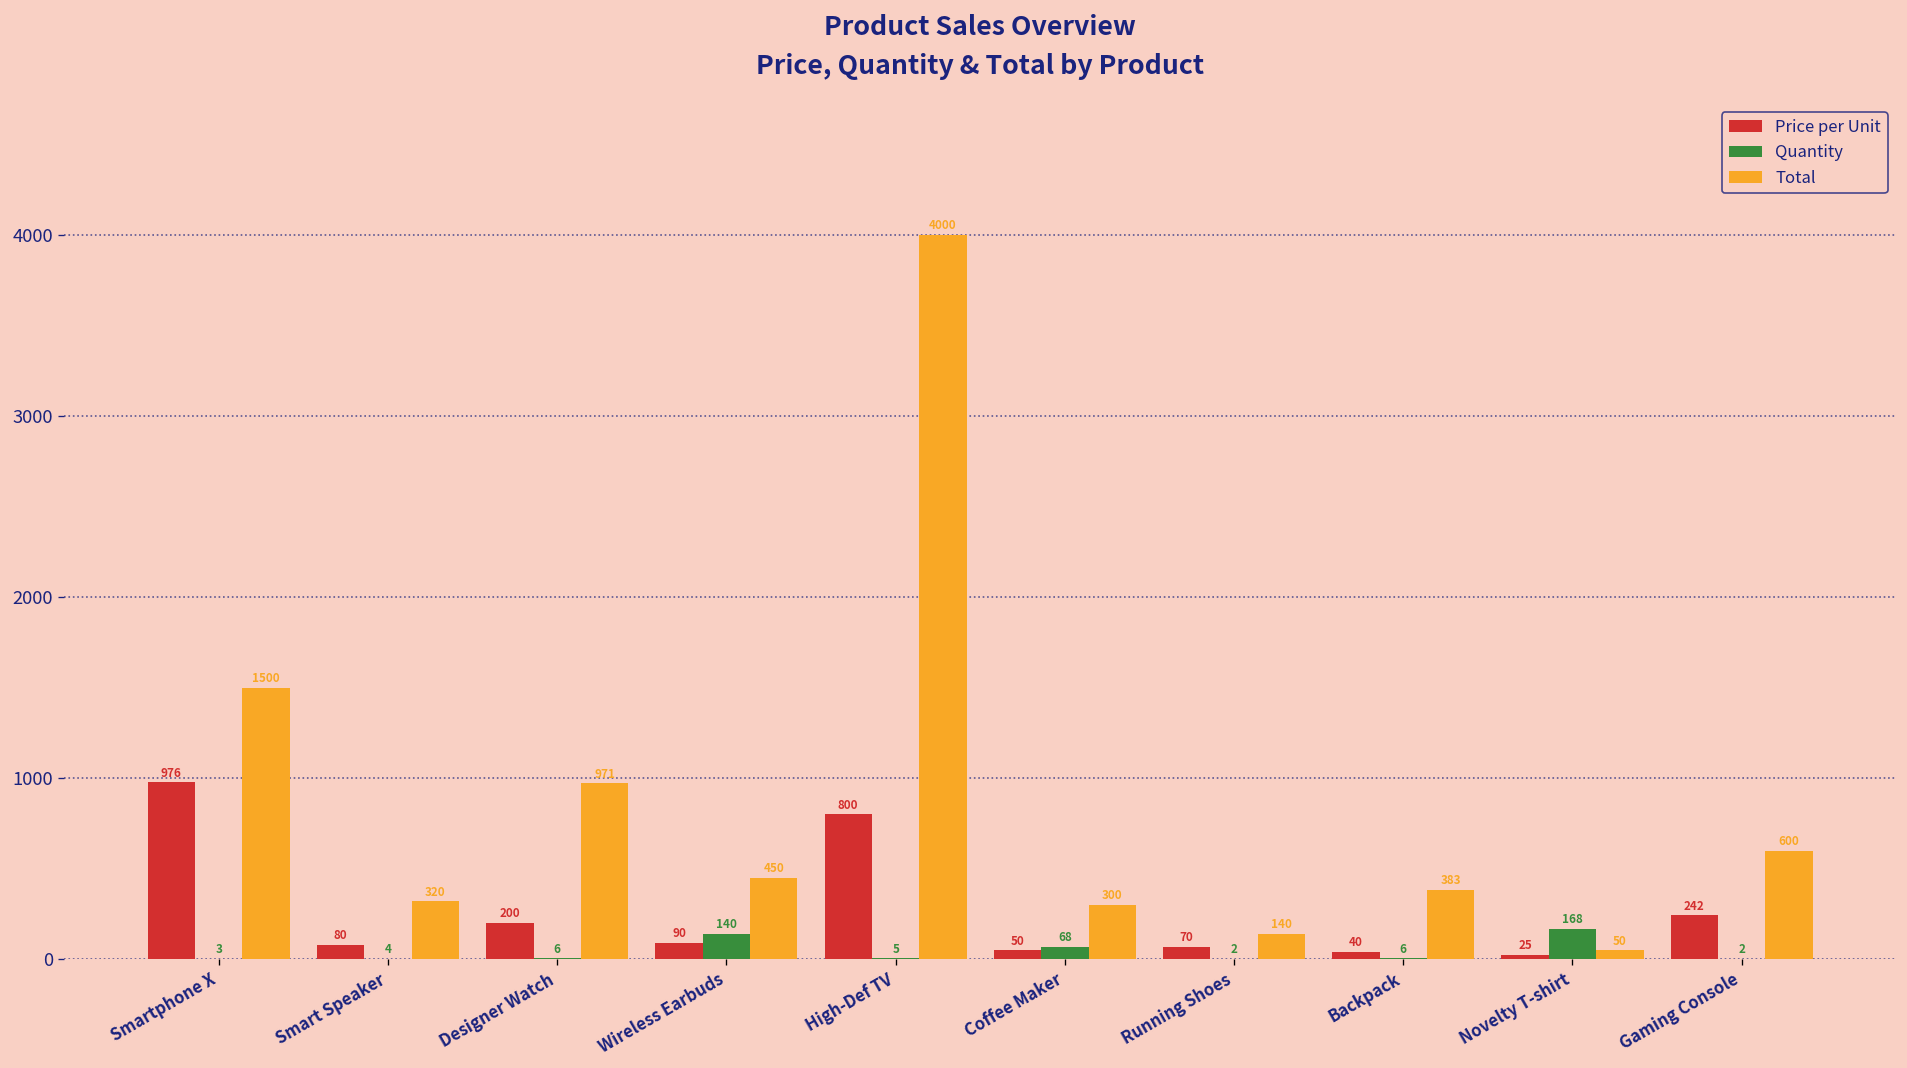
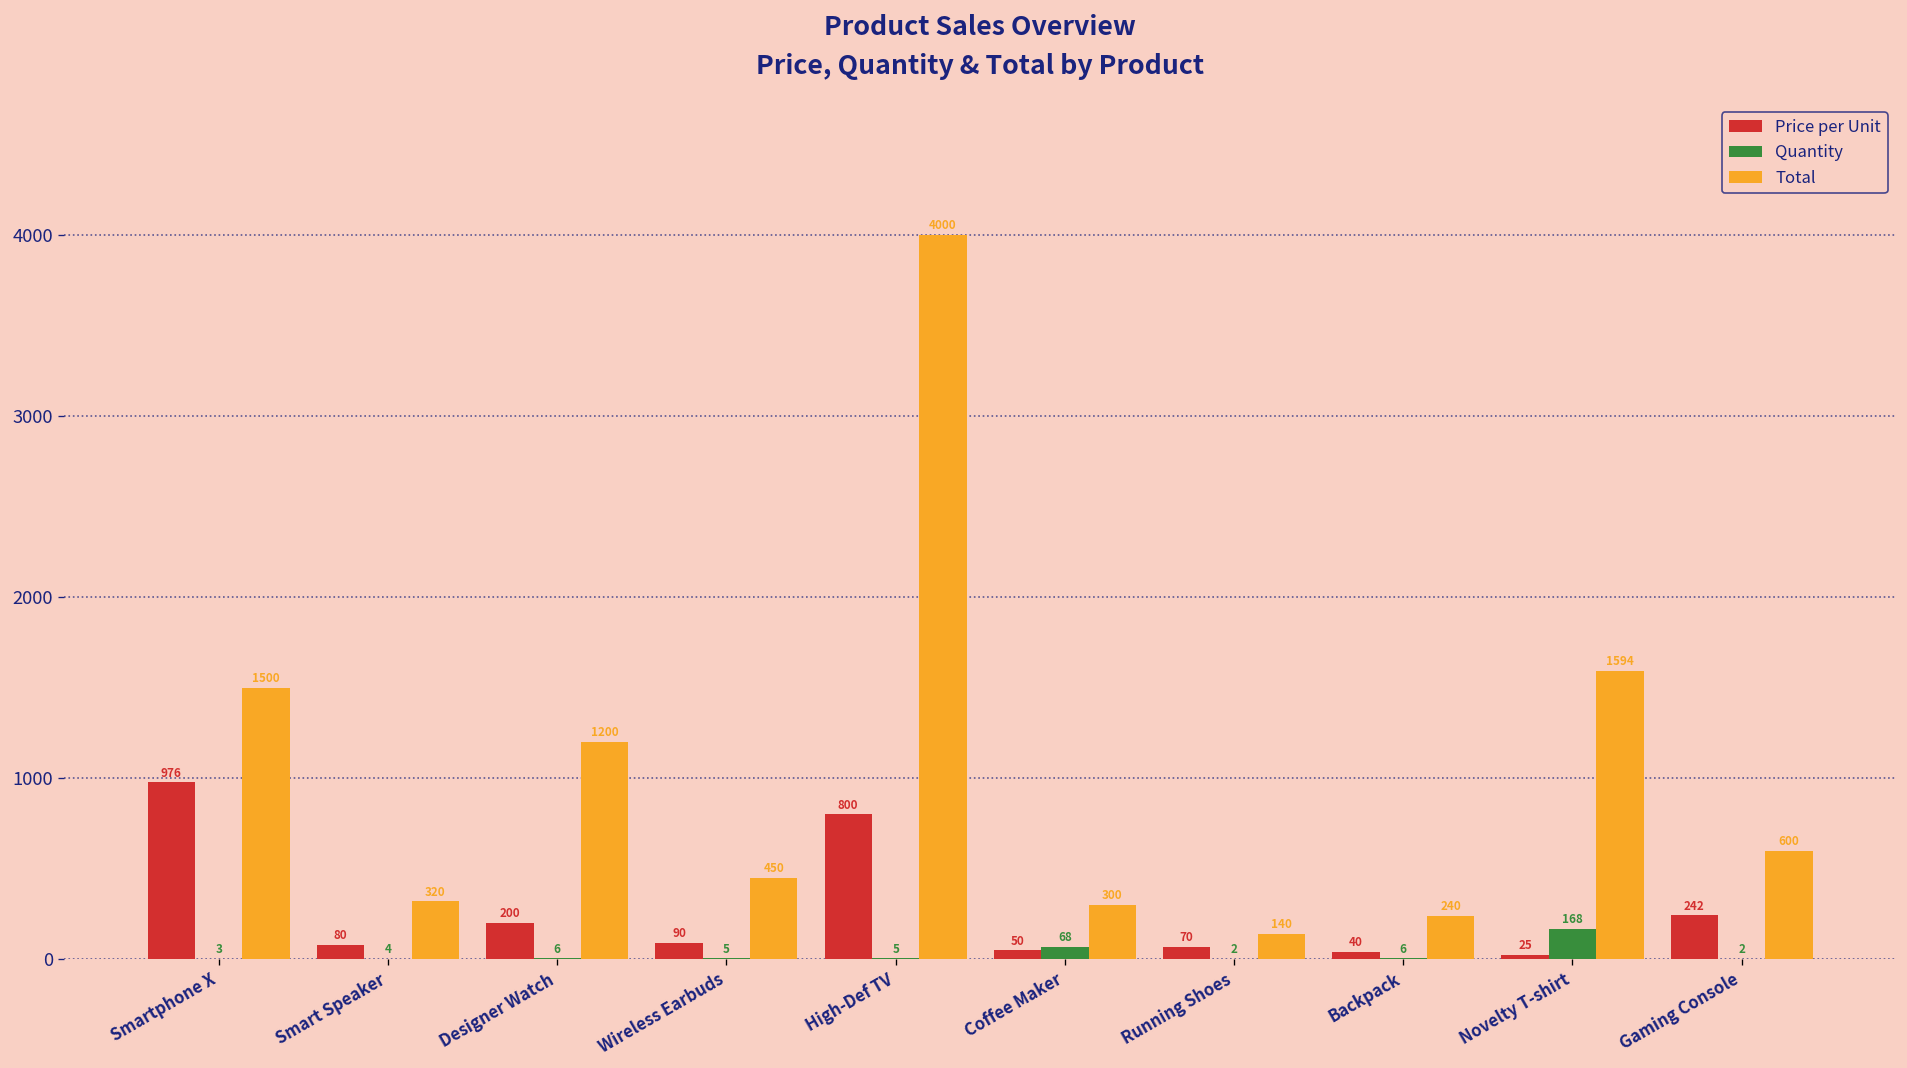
  {
    "Price per Unit": {
      "Smartphone X": 976,
      "Smart Speaker": 80,
      "Designer Watch": 200,
      "Wireless Earbuds": 90,
      "High-Def TV": 800,
      "Coffee Maker": 50,
      "Running Shoes": 70,
      "Backpack": 40,
      "Novelty T-shirt": 25,
      "Gaming Console": 242
    },
    "Quantity": {
      "Smartphone X": 3,
      "Smart Speaker": 4,
      "Designer Watch": 6,
-     "Wireless Earbuds": 140,
+     "Wireless Earbuds": 5,
      "High-Def TV": 5,
      "Coffee Maker": 68,
      "Running Shoes": 2,
      "Backpack": 6,
      "Novelty T-shirt": 168,
      "Gaming Console": 2
    },
    "Total": {
      "Smartphone X": 1500,
      "Smart Speaker": 320,
-     "Designer Watch": 971,
+     "Designer Watch": 1200,
      "Wireless Earbuds": 450,
      "High-Def TV": 4000,
      "Coffee Maker": 300,
      "Running Shoes": 140,
-     "Backpack": 383,
-     "Novelty T-shirt": 50,
+     "Backpack": 240,
+     "Novelty T-shirt": 1594,
      "Gaming Console": 600
    }
  }
